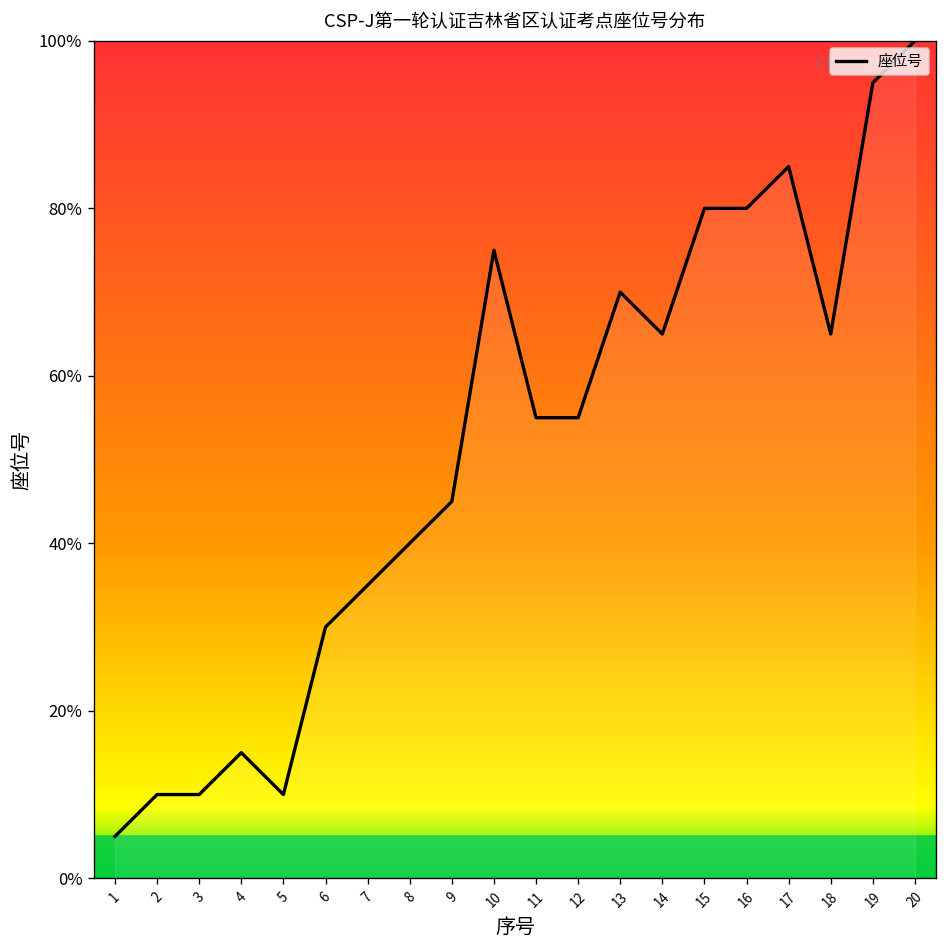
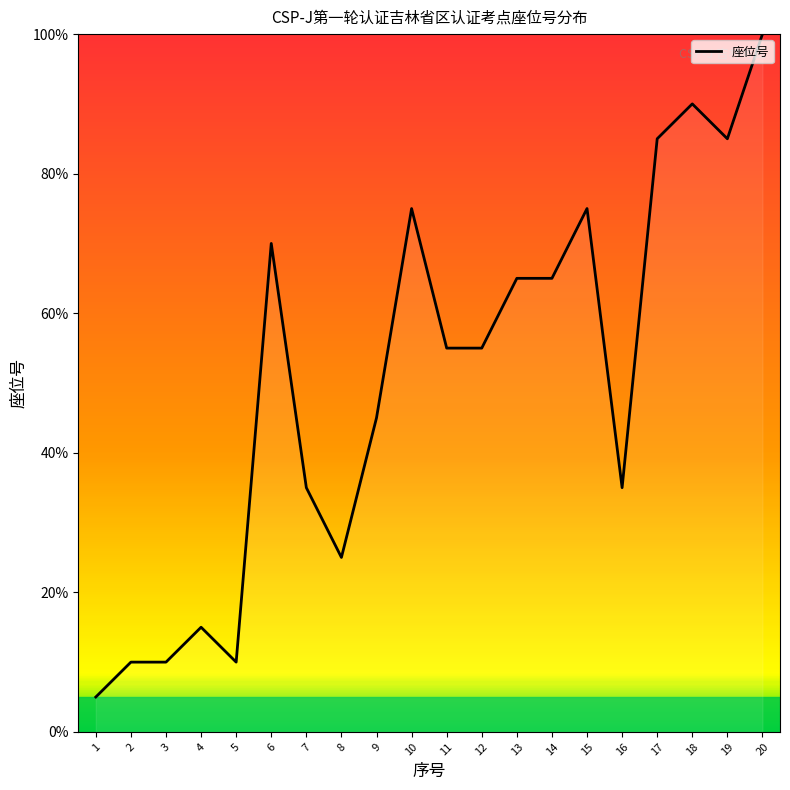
  {
    "2": "10%",
    "3": "10%",
    "4": "15%",
    "5": "10%",
-   "6": "30%",
+   "6": "70%",
    "7": "35%",
-   "8": "40%",
+   "8": "25%",
    "9": "45%",
    "10": "75%",
    "11": "55%",
    "12": "55%",
-   "13": "70%",
+   "13": "65%",
    "14": "65%",
-   "15": "80%",
-   "16": "80%",
+   "15": "75%",
+   "16": "35%",
    "17": "85%",
-   "18": "65%",
-   "19": "95%",
+   "18": "90%",
+   "19": "85%",
    "20": "100%"
  }
